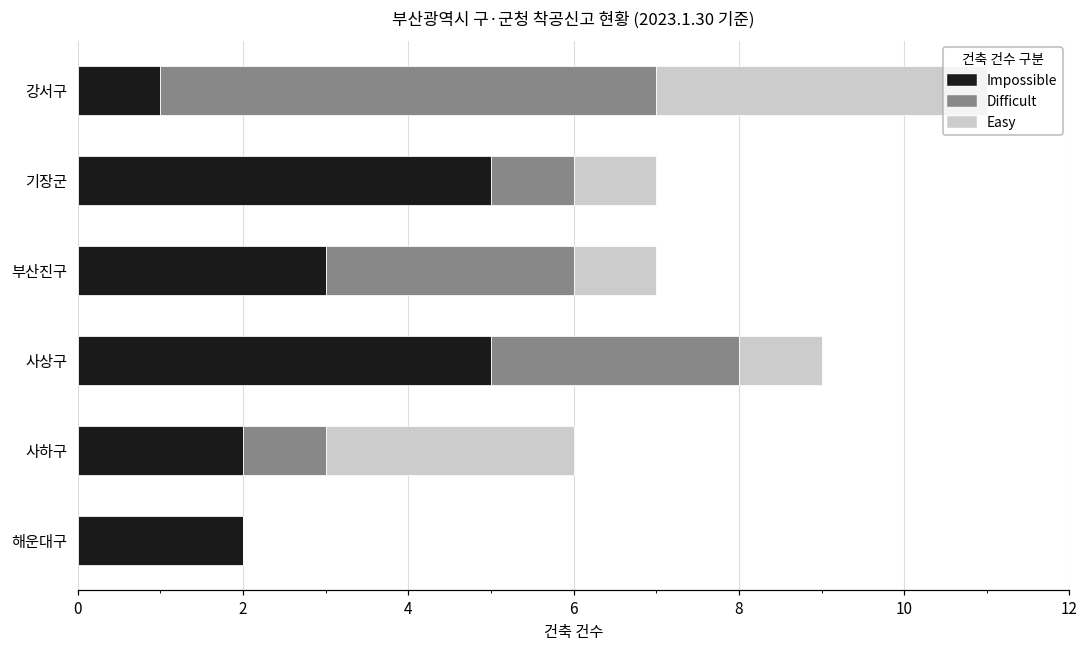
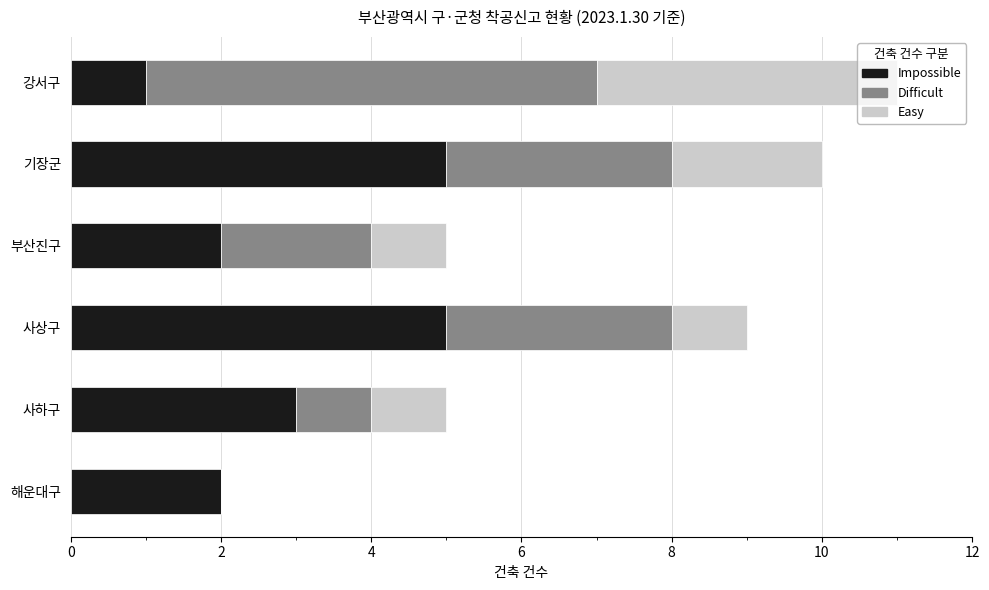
  {
    "Impossible": {
      "강서구": 1,
      "기장군": 5,
-     "부산진구": 3,
+     "부산진구": 2,
      "사상구": 5,
-     "사하구": 2,
+     "사하구": 3,
      "해운대구": 2
    },
    "Difficult": {
      "강서구": 6,
-     "기장군": 1,
-     "부산진구": 3,
+     "기장군": 3,
+     "부산진구": 2,
      "사상구": 3,
      "사하구": 1,
      "해운대구": 0
    },
    "Easy": {
-     "기장군": 1,
+     "기장군": 2,
      "부산진구": 1,
      "사상구": 1,
-     "사하구": 3,
+     "사하구": 1,
      "해운대구": 0
    }
  }
